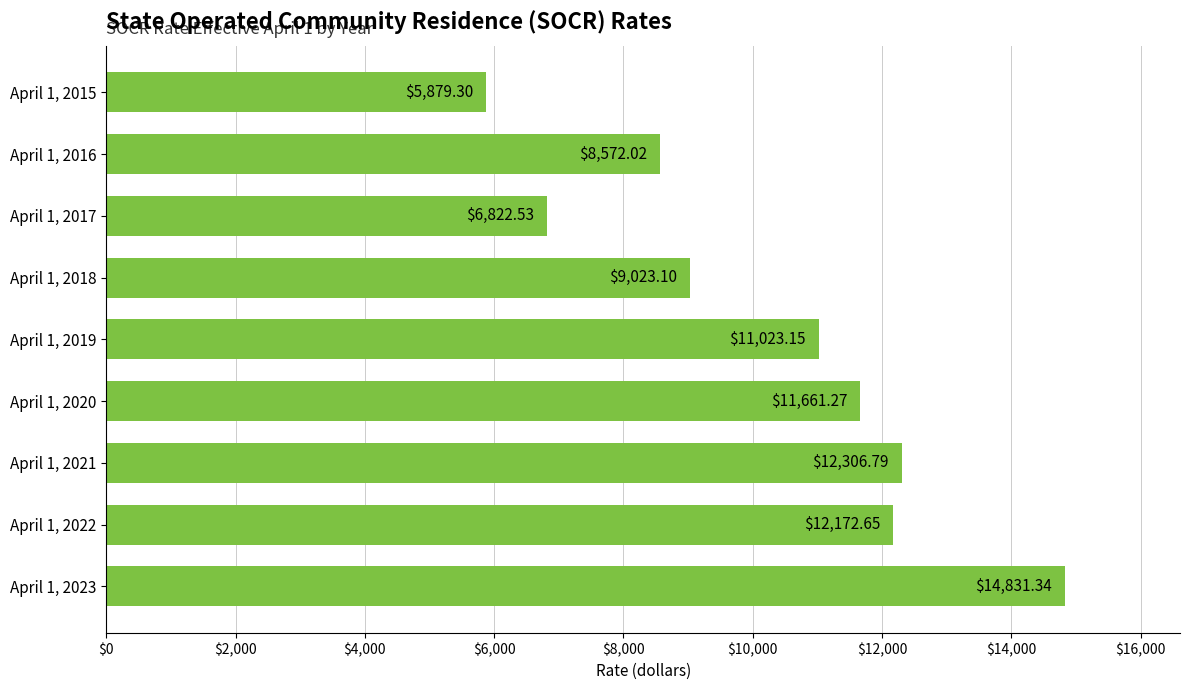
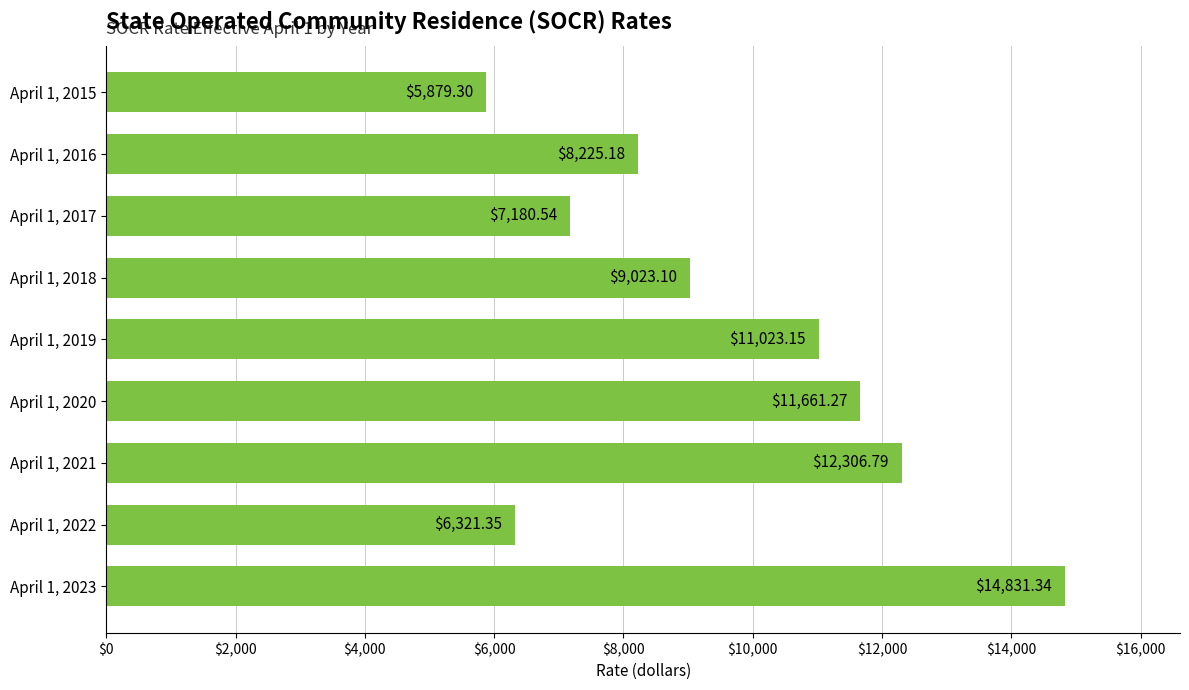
  {
    "April 1, 2015": "$5,879.30",
-   "April 1, 2016": "$8,572.02",
-   "April 1, 2017": "$6,822.53",
+   "April 1, 2016": "$8,225.18",
+   "April 1, 2017": "$7,180.54",
    "April 1, 2018": "$9,023.10",
    "April 1, 2019": "$11,023.15",
    "April 1, 2020": "$11,661.27",
    "April 1, 2021": "$12,306.79",
-   "April 1, 2022": "$12,172.65",
+   "April 1, 2022": "$6,321.35",
    "April 1, 2023": "$14,831.34"
  }
